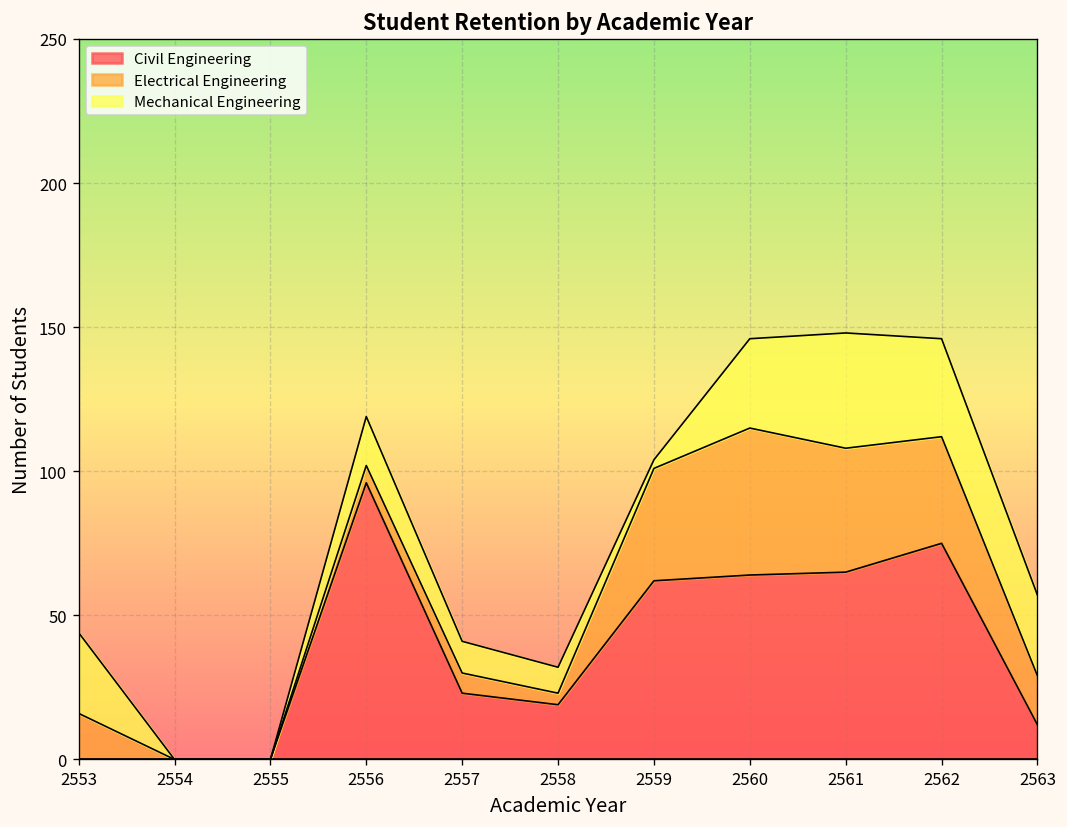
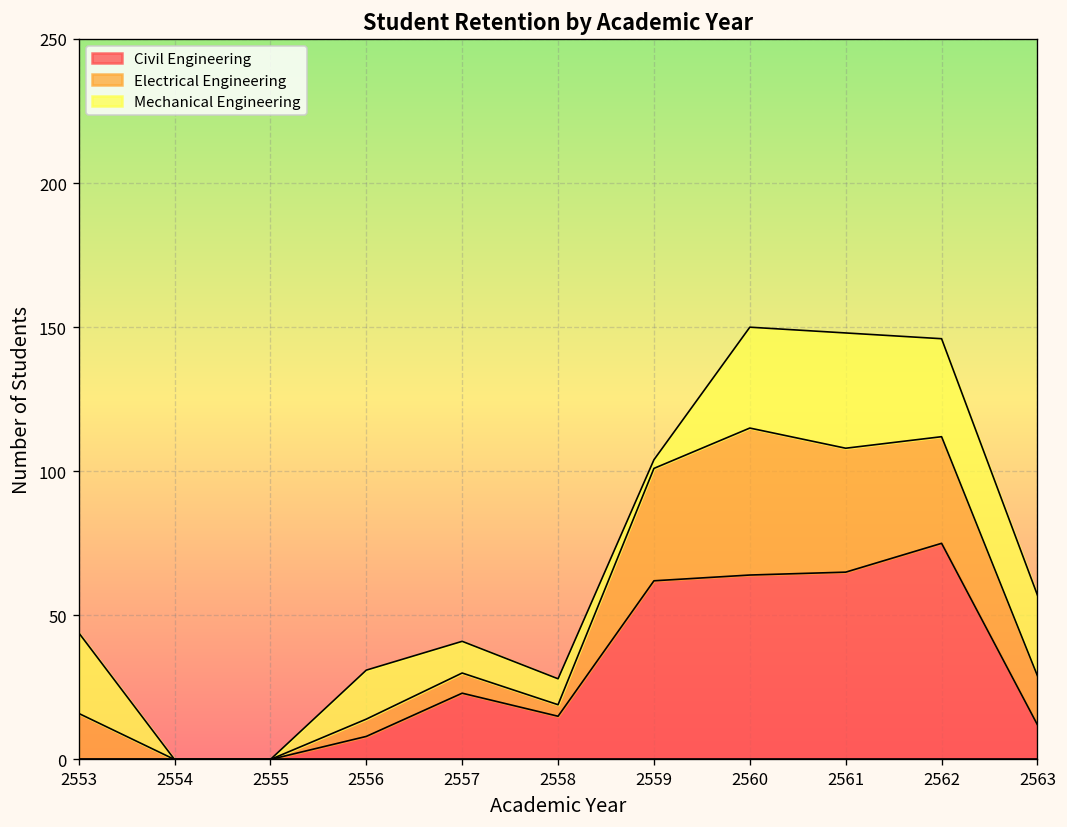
  {
    "Civil Engineering": {
-     "2556": 96,
+     "2556": 8,
      "2557": 23,
-     "2558": 19,
+     "2558": 15,
      "2559": 62,
      "2560": 64,
      "2561": 65,
      "2562": 75,
      "2563": 12
    },
    "Electrical Engineering": {
      "2553": 16,
      "2556": 6,
      "2557": 7,
      "2558": 4,
      "2559": 39,
      "2560": 51,
      "2561": 43,
      "2562": 37,
      "2563": 17
    },
    "Mechanical Engineering": {
      "2553": 28,
      "2556": 17,
      "2557": 11,
      "2558": 9,
      "2559": 3,
-     "2560": 31,
+     "2560": 35,
      "2561": 40,
      "2562": 34,
      "2563": 28
    }
  }
